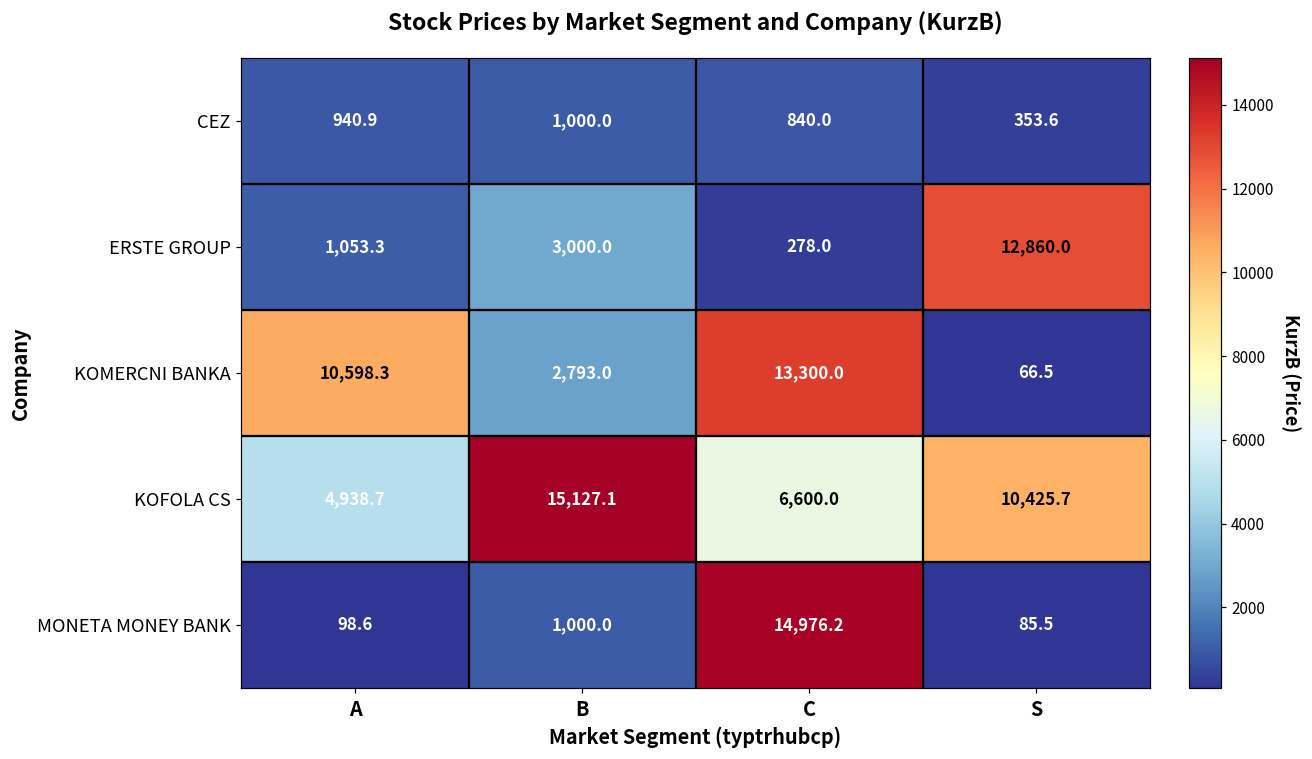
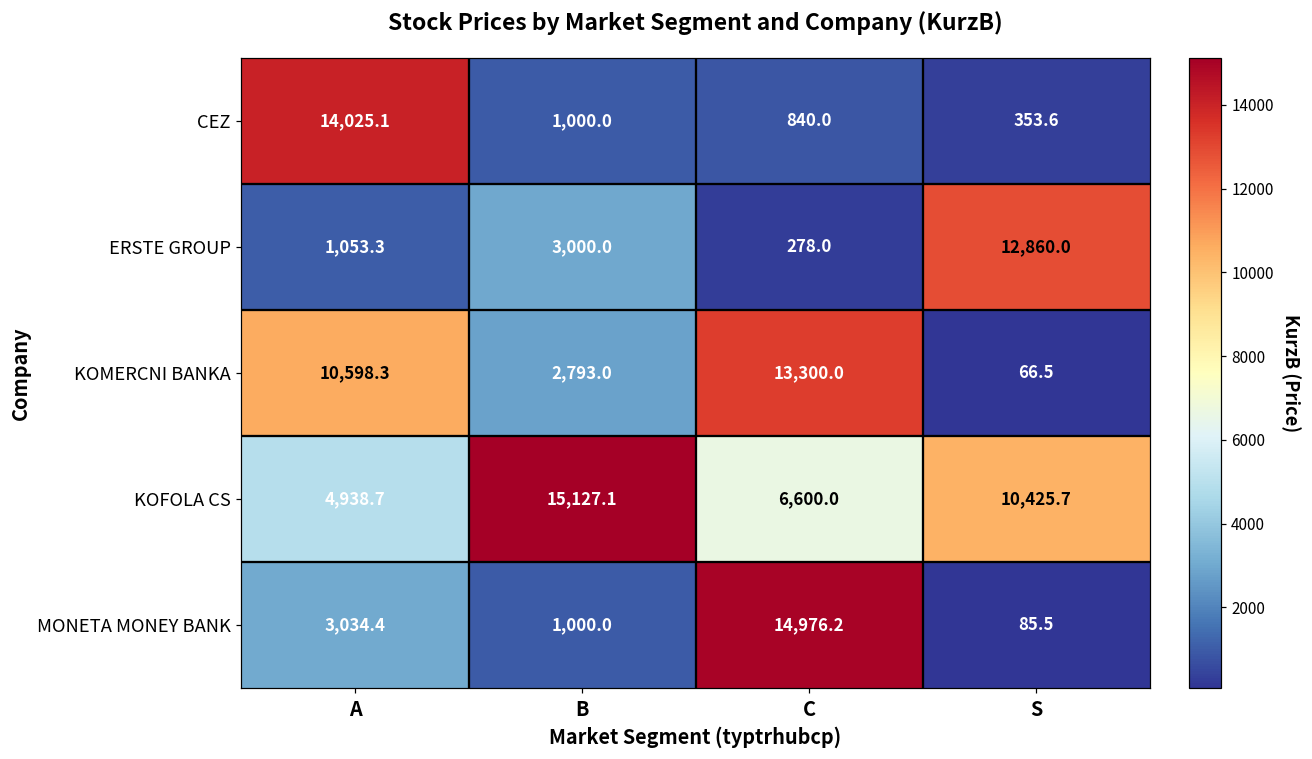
  {
    "CEZ": {
-     "A": "940.9",
+     "A": "14,025.1",
      "B": "1,000.0",
      "C": "840.0",
      "S": "353.6"
    },
    "ERSTE GROUP": {
      "A": "1,053.3",
      "B": "3,000.0",
      "C": "278.0",
      "S": "12,860.0"
    },
    "KOMERCNI BANKA": {
      "A": "10,598.3",
      "B": "2,793.0",
      "C": "13,300.0",
      "S": "66.5"
    },
    "KOFOLA CS": {
      "A": "4,938.7",
      "B": "15,127.1",
      "C": "6,600.0",
      "S": "10,425.7"
    },
    "MONETA MONEY BANK": {
-     "A": "98.6",
+     "A": "3,034.4",
      "B": "1,000.0",
      "C": "14,976.2",
      "S": "85.5"
    }
  }
